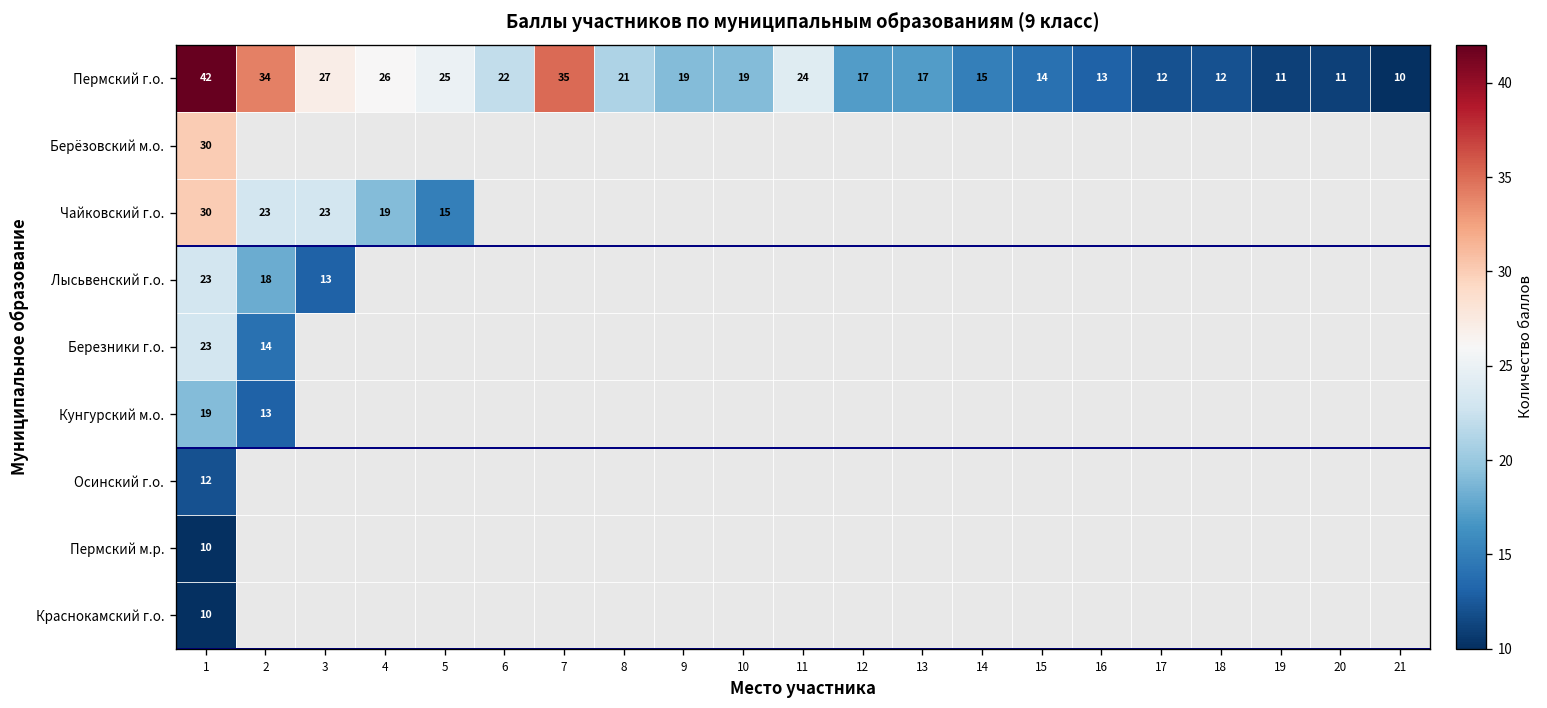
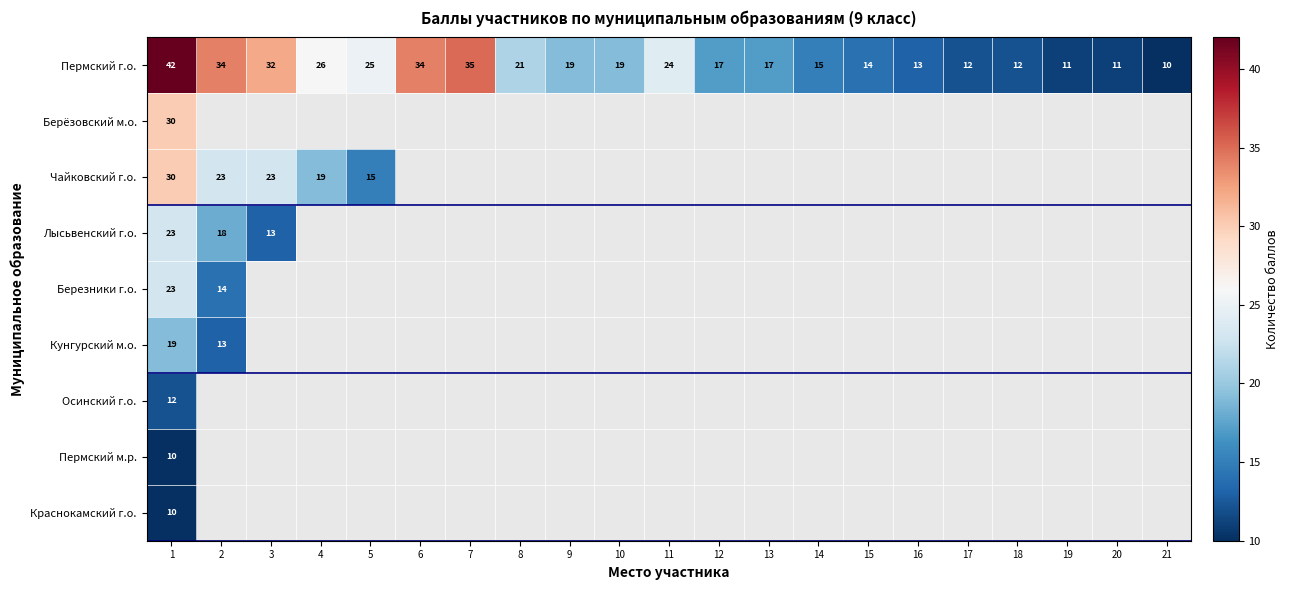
  {
    "Пермский г.о.": {
      "1": 42,
      "2": 34,
-     "3": 27,
+     "3": 32,
      "4": 26,
      "5": 25,
-     "6": 22,
+     "6": 34,
      "7": 35,
      "8": 21,
      "9": 19,
      "10": 19,
      "11": 24,
      "12": 17,
      "13": 17,
      "14": 15,
      "15": 14,
      "16": 13,
      "17": 12,
      "18": 12,
      "19": 11,
      "20": 11,
      "21": 10
    },
    "Берёзовский м.о.": {
      "1": 30
    },
    "Чайковский г.о.": {
      "1": 30,
      "2": 23,
      "3": 23,
      "4": 19,
      "5": 15
    },
    "Лысьвенский г.о.": {
      "1": 23,
      "2": 18,
      "3": 13
    },
    "Березники г.о.": {
      "1": 23,
      "2": 14
    },
    "Кунгурский м.о.": {
      "1": 19,
      "2": 13
    },
    "Осинский г.о.": {
      "1": 12
    },
    "Пермский м.р.": {
      "1": 10
    },
    "Краснокамский г.о.": {
      "1": 10
    }
  }
